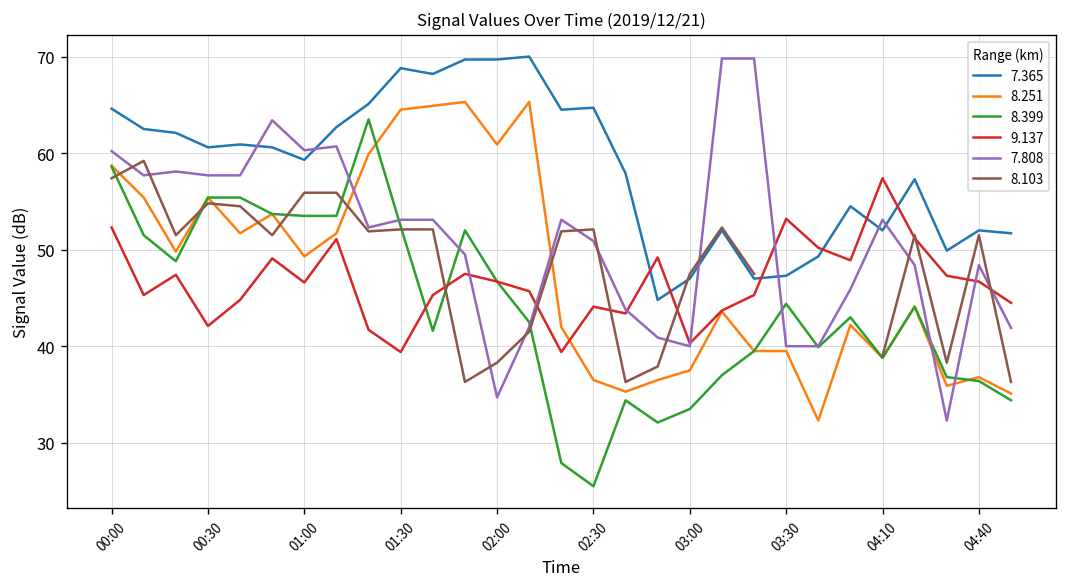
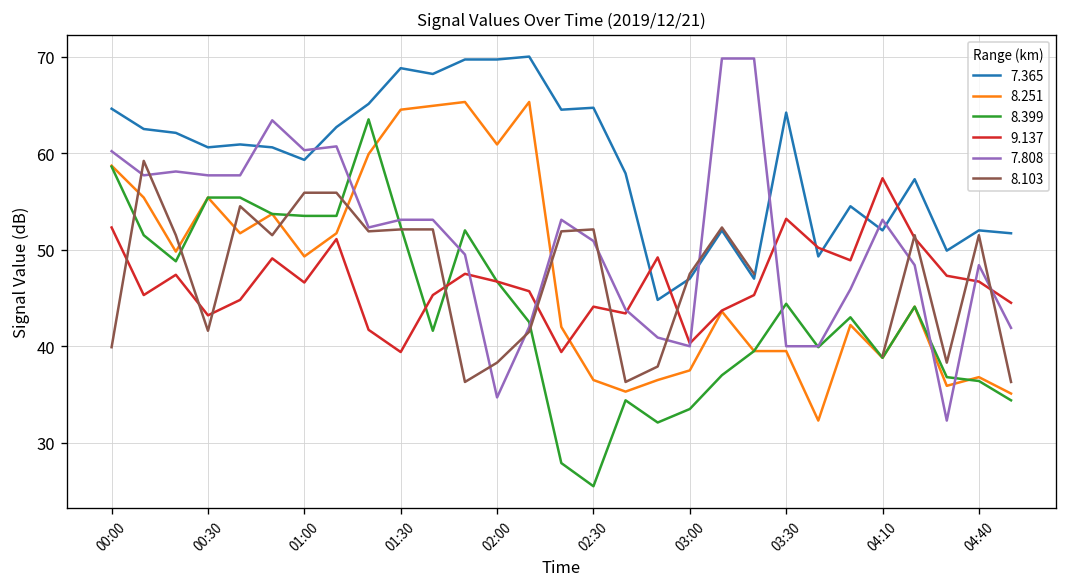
  {
    "7.365": {
      "00:00": 65,
      "00:30": 61,
      "01:00": 59,
      "01:30": 69,
      "02:00": 70,
      "02:30": 65,
      "03:00": 47,
-     "03:30": 47,
+     "03:30": 64,
      "04:10": 52,
      "04:40": 52
    },
    "8.251": {
      "01:00": 49,
      "01:30": 65,
      "02:00": 61,
      "02:30": 37,
      "03:00": 38,
      "03:30": 40,
      "04:40": 37
    },
    "8.399": {
      "01:00": 54,
      "02:30": 26,
      "03:00": 34,
      "03:30": 44,
      "04:40": 36
    },
    "9.137": {
      "00:00": 52,
-     "00:30": 42,
+     "00:30": 43,
      "01:00": 47,
      "01:30": 39,
      "02:30": 44,
      "03:30": 53,
      "04:10": 57,
      "04:40": 47
    },
    "7.808": {
      "00:00": 60,
      "00:30": 58,
      "01:00": 60,
      "01:30": 53,
      "02:00": 35,
      "02:30": 51,
      "03:30": 40,
      "04:10": 53,
      "04:40": 48
    },
    "8.103": {
-     "00:00": 57,
-     "00:30": 55,
+     "00:00": 40,
+     "00:30": 42,
      "01:00": 56,
      "02:00": 38,
      "02:30": 52,
      "03:00": 48,
      "04:40": 52
    }
  }
